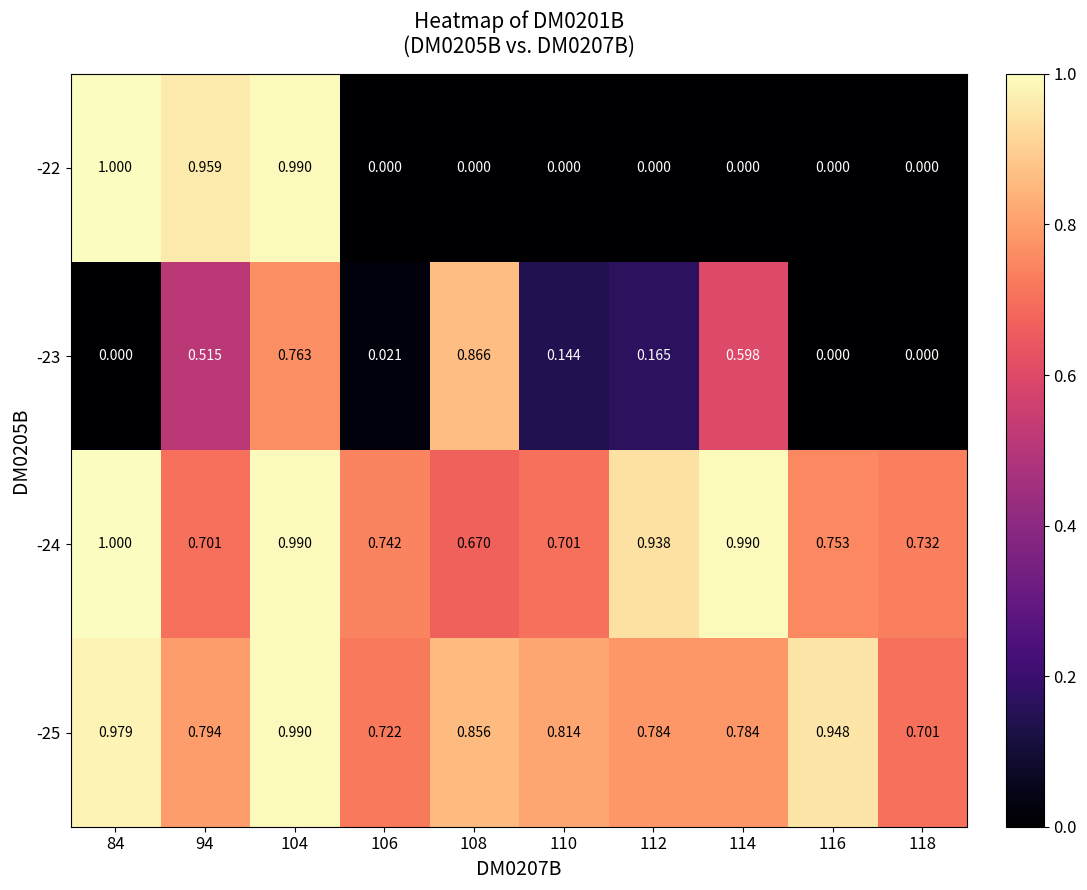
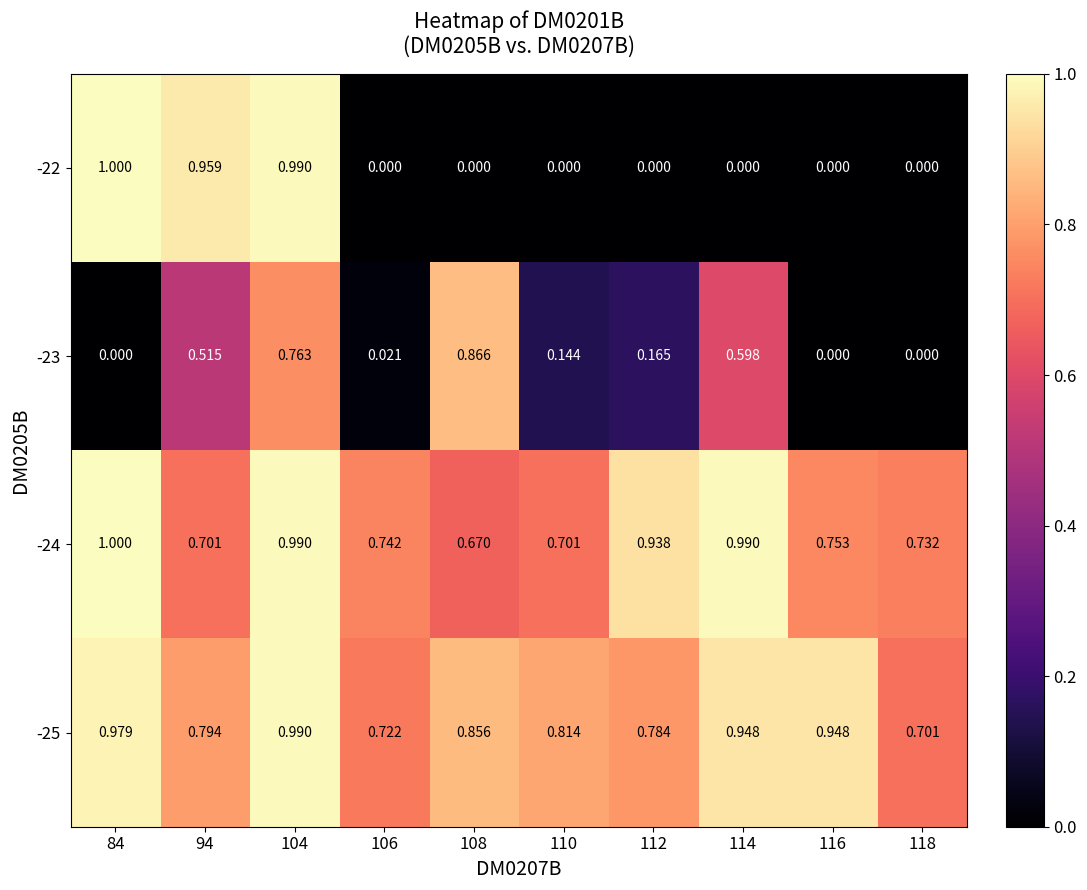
  {
    "-22": {
      "84": 1.000,
      "94": 0.959,
      "104": 0.990,
      "106": 0.000,
      "108": 0.000,
      "110": 0.000,
      "112": 0.000,
      "114": 0.000,
      "116": 0.000,
      "118": 0.000
    },
    "-23": {
      "84": 0.000,
      "94": 0.515,
      "104": 0.763,
      "106": 0.021,
      "108": 0.866,
      "110": 0.144,
      "112": 0.165,
      "114": 0.598,
      "116": 0.000,
      "118": 0.000
    },
    "-24": {
      "84": 1.000,
      "94": 0.701,
      "104": 0.990,
      "106": 0.742,
      "108": 0.670,
      "110": 0.701,
      "112": 0.938,
      "114": 0.990,
      "116": 0.753,
      "118": 0.732
    },
    "-25": {
      "84": 0.979,
      "94": 0.794,
      "104": 0.990,
      "106": 0.722,
      "108": 0.856,
      "110": 0.814,
      "112": 0.784,
-     "114": 0.784,
+     "114": 0.948,
      "116": 0.948,
      "118": 0.701
    }
  }
